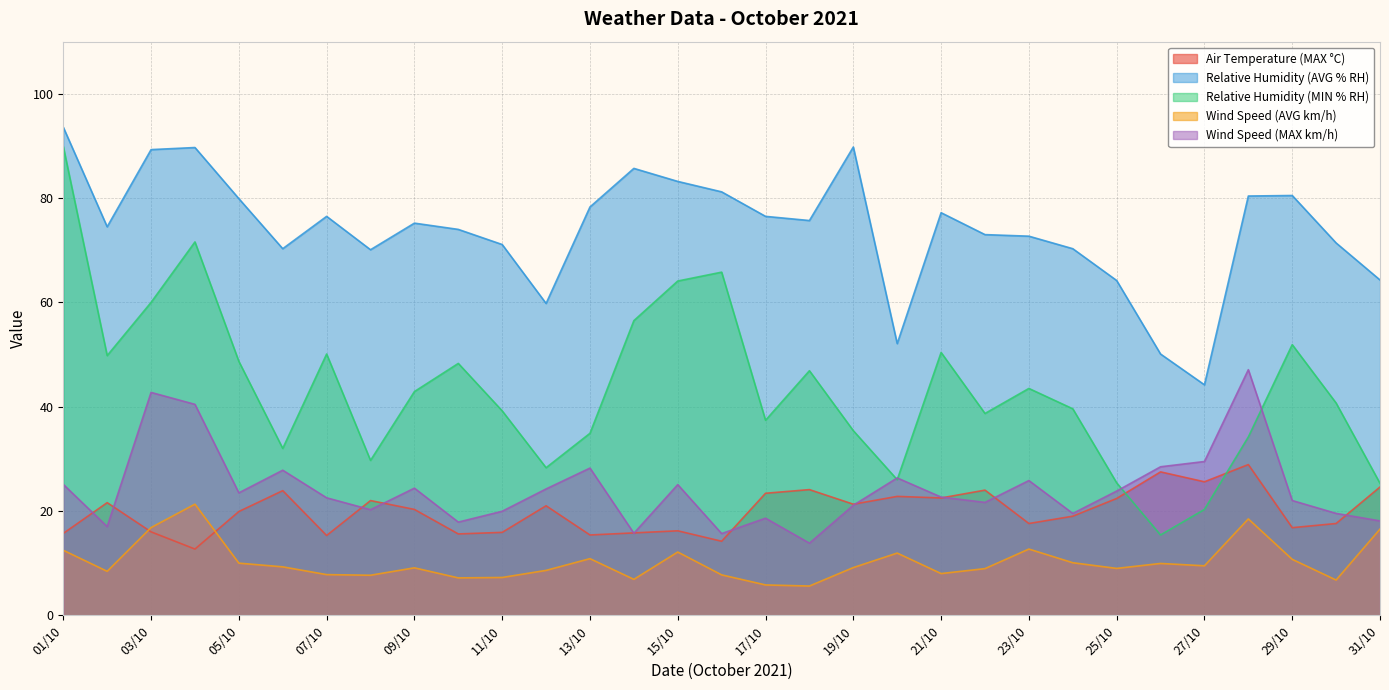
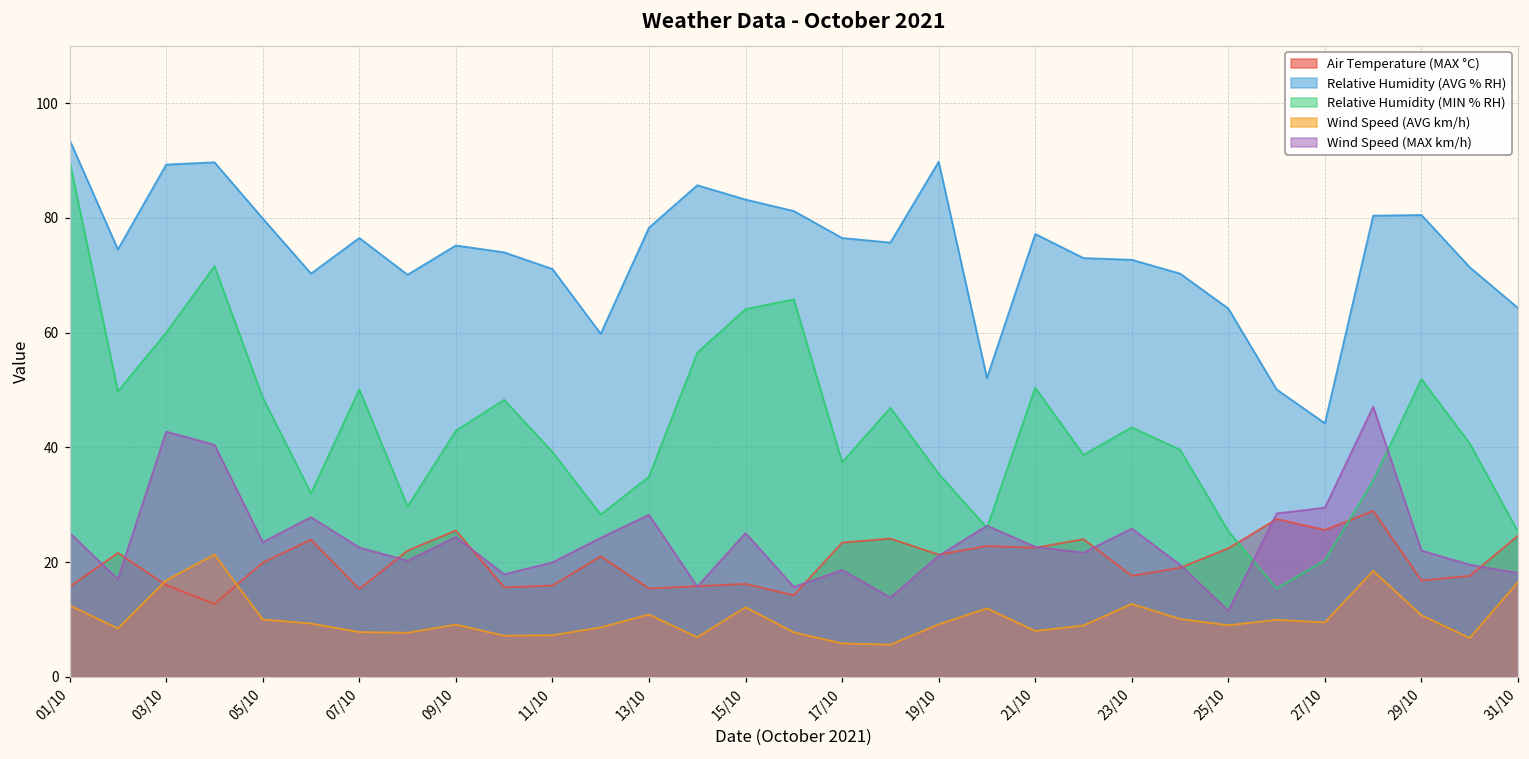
  {
    "Air Temperature (MAX °C)": {
      "01/10": 16,
      "03/10": 16,
      "05/10": 20,
      "07/10": 15,
-     "09/10": 20,
+     "09/10": 26,
      "11/10": 16,
      "13/10": 15,
      "15/10": 16,
      "17/10": 23,
      "23/10": 18,
      "25/10": 22,
      "27/10": 26,
      "29/10": 17,
      "31/10": 25
    },
    "Relative Humidity (AVG % RH)": {
      "01/10": 94,
      "03/10": 89,
      "05/10": 80,
      "07/10": 77,
      "09/10": 75,
      "11/10": 71,
      "13/10": 78,
      "15/10": 83,
      "17/10": 77,
      "19/10": 90,
      "21/10": 77,
      "23/10": 73,
      "25/10": 64,
      "27/10": 44,
      "29/10": 81,
      "31/10": 64
    },
    "Relative Humidity (MIN % RH)": {
      "01/10": 90,
      "03/10": 60,
      "05/10": 49,
      "07/10": 50,
      "09/10": 43,
      "11/10": 39,
      "13/10": 35,
      "15/10": 64,
      "17/10": 37,
      "19/10": 35,
      "21/10": 50,
      "23/10": 44,
      "25/10": 25,
      "27/10": 20,
      "29/10": 52,
      "31/10": 25
    },
    "Wind Speed (AVG km/h)": {
      "01/10": 12,
      "03/10": 17,
      "05/10": 10,
      "07/10": 8,
      "09/10": 9,
      "11/10": 7,
      "13/10": 11,
      "15/10": 12,
      "17/10": 6,
      "19/10": 9,
      "21/10": 8,
      "23/10": 13,
      "25/10": 9,
      "27/10": 9,
      "29/10": 11,
      "31/10": 17
    },
    "Wind Speed (MAX km/h)": {
      "01/10": 25,
      "03/10": 43,
      "05/10": 23,
      "07/10": 23,
      "09/10": 24,
      "11/10": 20,
      "13/10": 28,
      "15/10": 25,
      "17/10": 19,
      "23/10": 26,
-     "25/10": 24,
+     "25/10": 12,
      "27/10": 29,
      "29/10": 22,
      "31/10": 18
    }
  }
